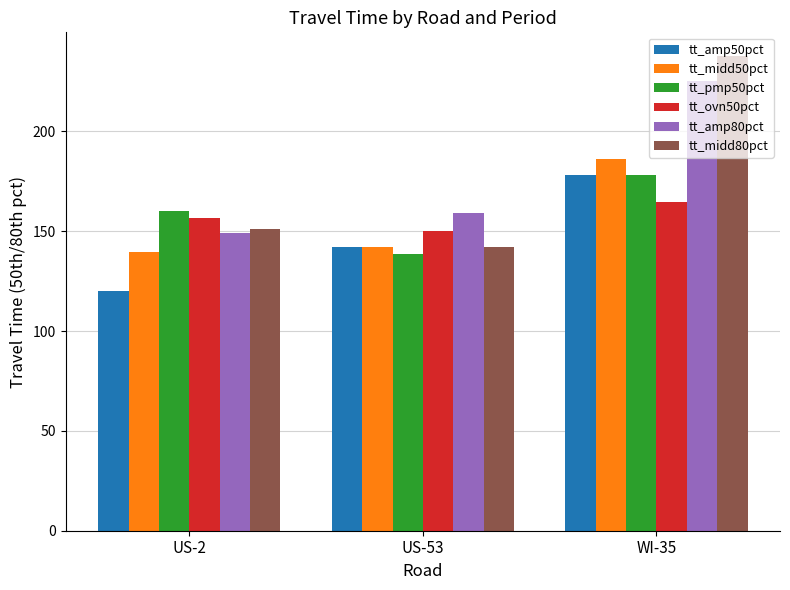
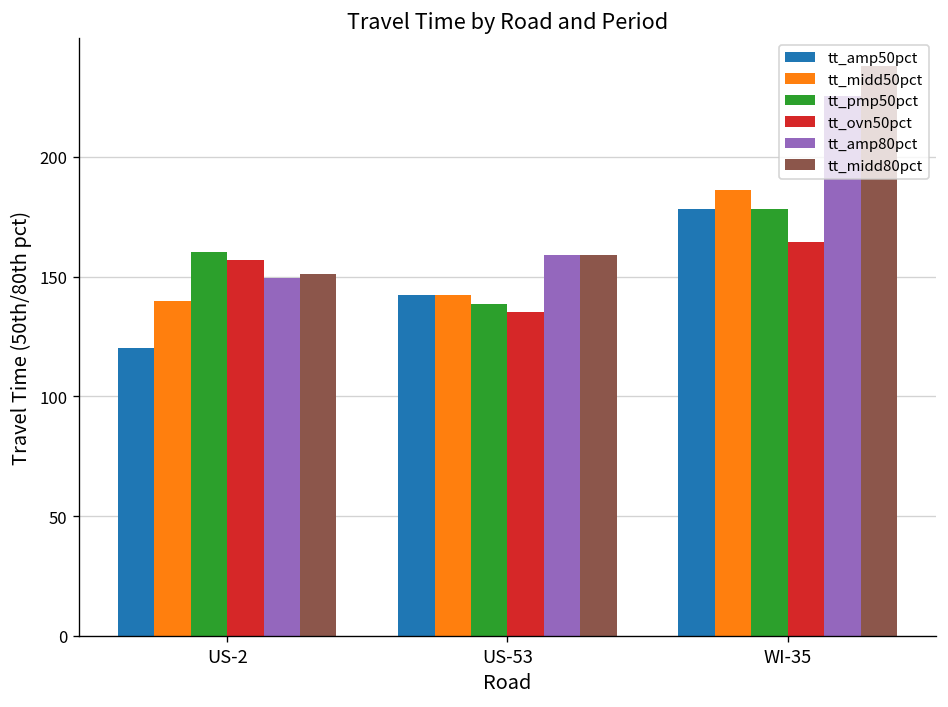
  {
    "tt_amp50pct": {
      "US-2": 120,
      "US-53": 142,
      "WI-35": 178
    },
    "tt_midd50pct": {
      "US-2": 140,
      "US-53": 142,
      "WI-35": 186
    },
    "tt_pmp50pct": {
      "US-2": 160,
      "US-53": 139,
      "WI-35": 178
    },
    "tt_ovn50pct": {
      "US-2": 157,
-     "US-53": 150,
+     "US-53": 135,
      "WI-35": 165
    },
    "tt_amp80pct": {
      "US-2": 149,
      "US-53": 159
    },
    "tt_midd80pct": {
      "US-2": 151,
-     "US-53": 142
+     "US-53": 159
    }
  }
